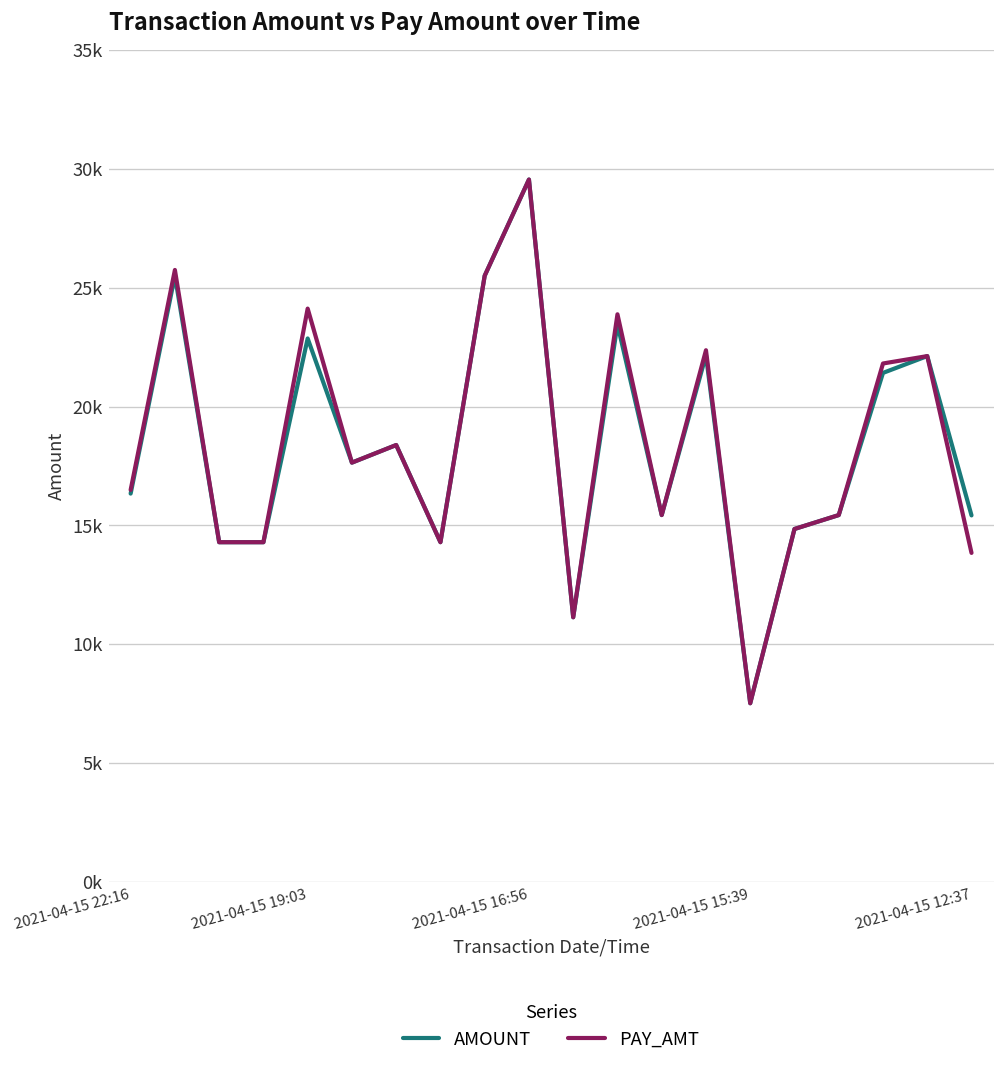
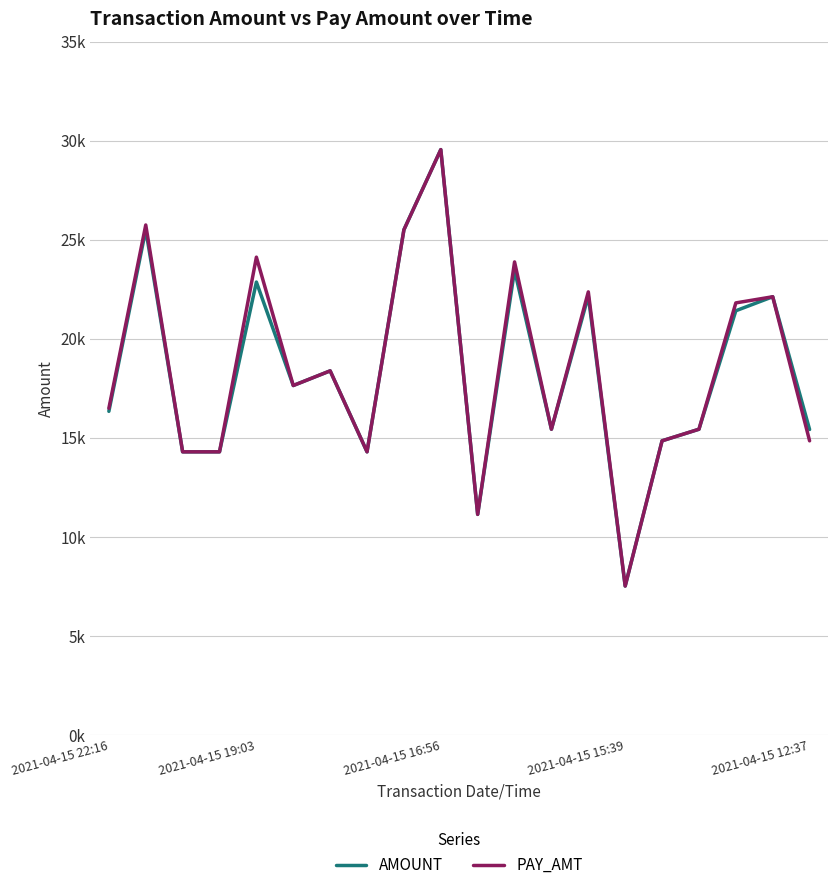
  {
    "AMOUNT": {
      "2021-04-15 22:16": 16300,
      "2021-04-15 19:03": 22900,
      "2021-04-15 12:37": 15400
    },
    "PAY_AMT": {
      "2021-04-15 22:16": 16500,
      "2021-04-15 19:03": 24100,
-     "2021-04-15 12:37": 13800
+     "2021-04-15 12:37": 14900
    }
  }
